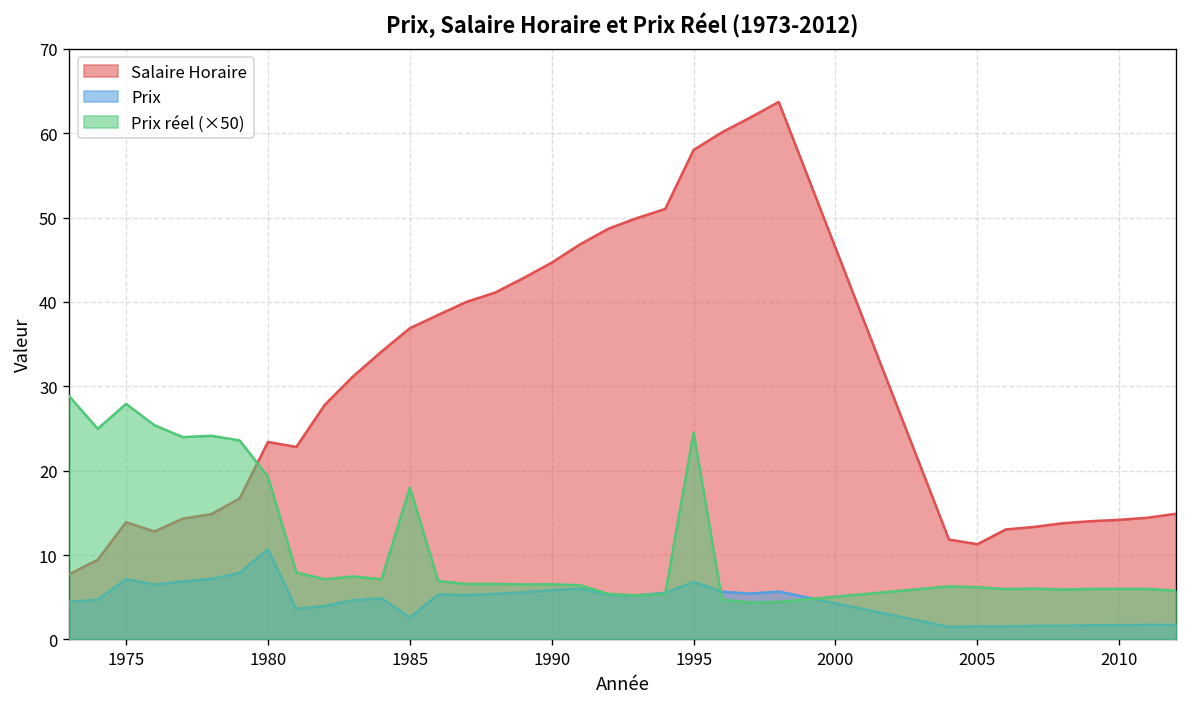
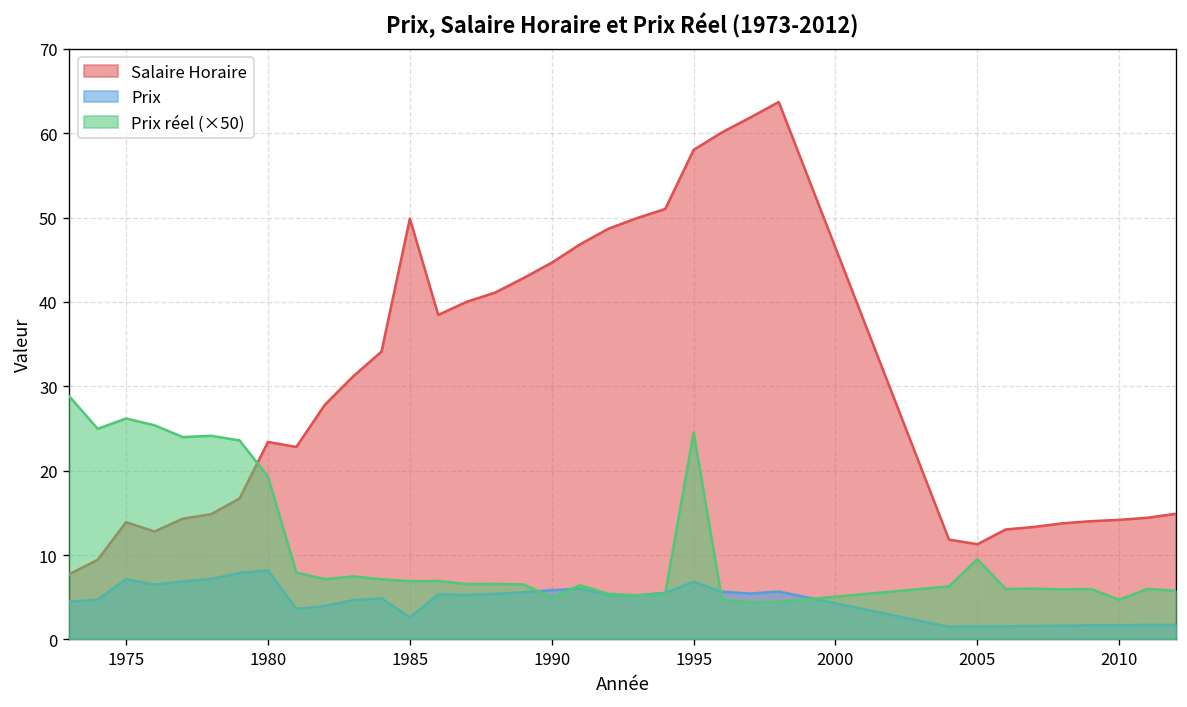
  {
    "Salaire Horaire": {
      "1975": 14,
      "1980": 23,
-     "1985": 37,
+     "1985": 50,
      "1990": 45,
      "1995": 58,
      "2005": 11,
      "2010": 14
    },
    "Prix": {
      "1975": 7,
-     "1980": 11,
+     "1980": 8,
      "1985": 3,
      "1990": 6,
      "1995": 7,
      "2005": 2,
      "2010": 2
    },
    "Prix réel (×50)": {
-     "1975": 28,
+     "1975": 26,
      "1980": 19,
-     "1985": 18,
-     "1990": 7,
+     "1985": 7,
+     "1990": 5,
      "1995": 25,
-     "2005": 6,
-     "2010": 6
+     "2005": 10,
+     "2010": 5
    }
  }
